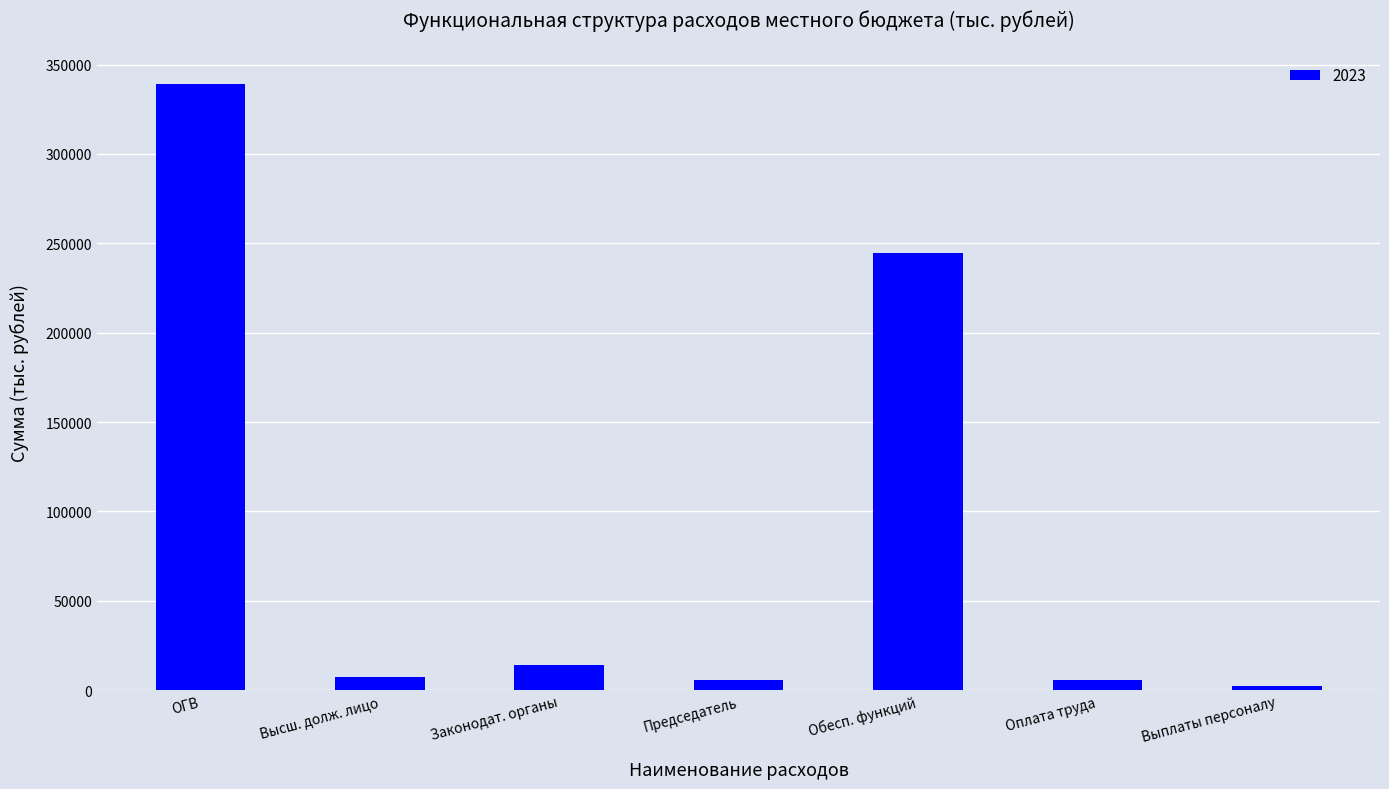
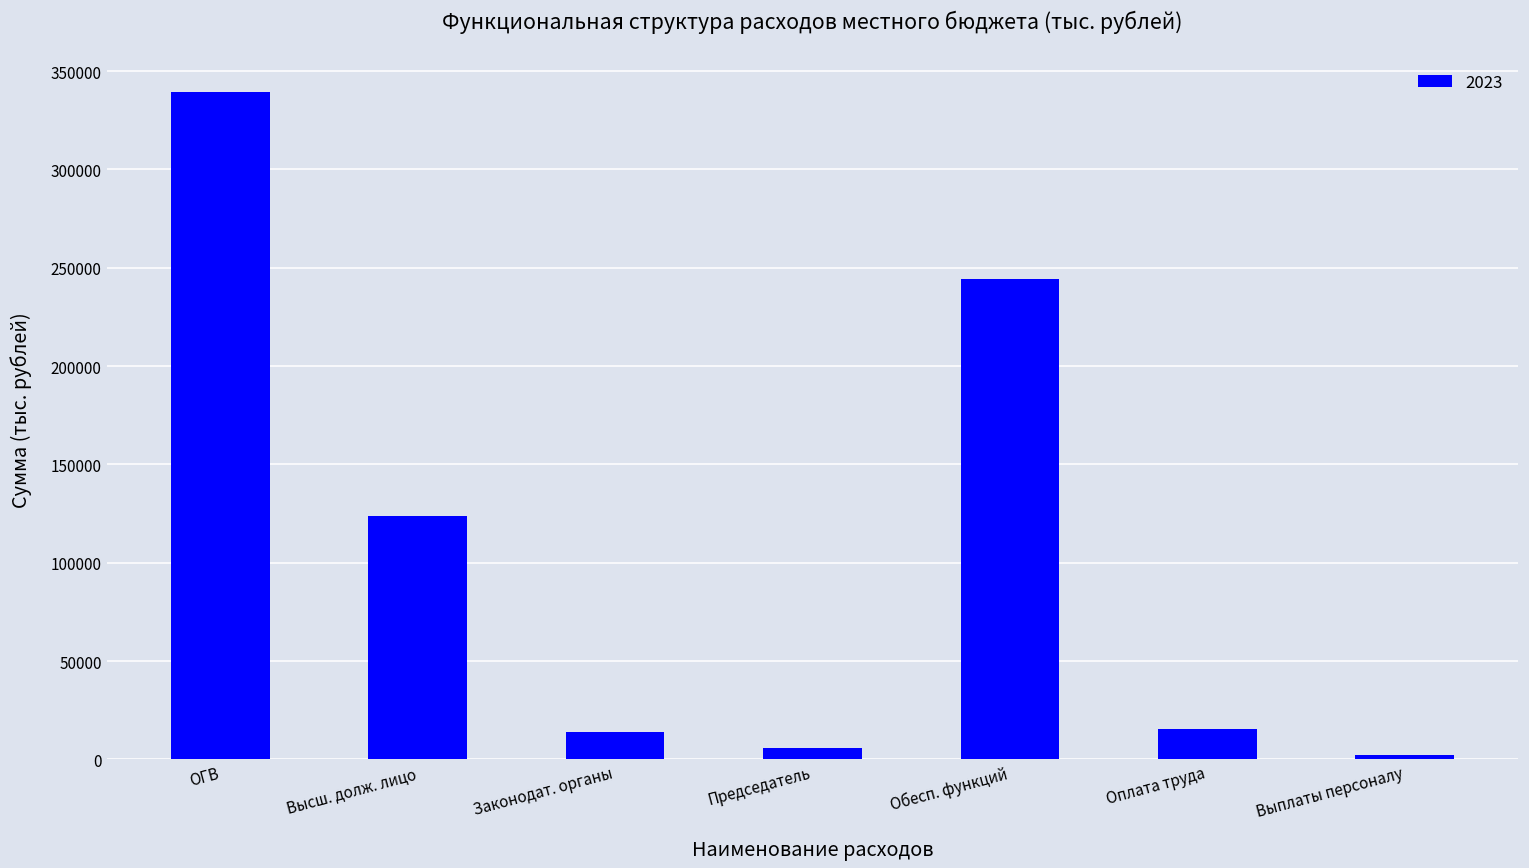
  {
    "ОГВ": 339000,
-   "Высш. долж. лицо": 7000,
+   "Высш. долж. лицо": 124000,
    "Законодат. органы": 14000,
    "Председатель": 6000,
    "Обесп. функций": 244000,
-   "Оплата труда": 6000,
+   "Оплата труда": 15000,
    "Выплаты персоналу": 2000
  }
